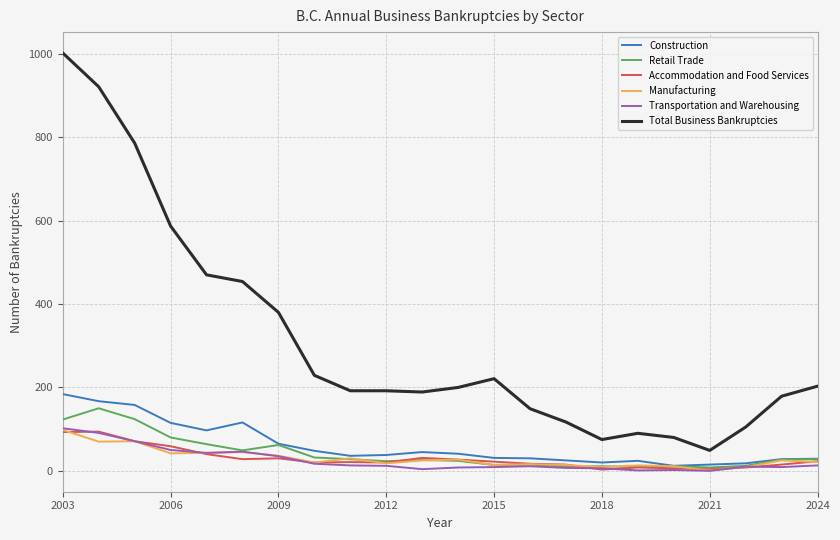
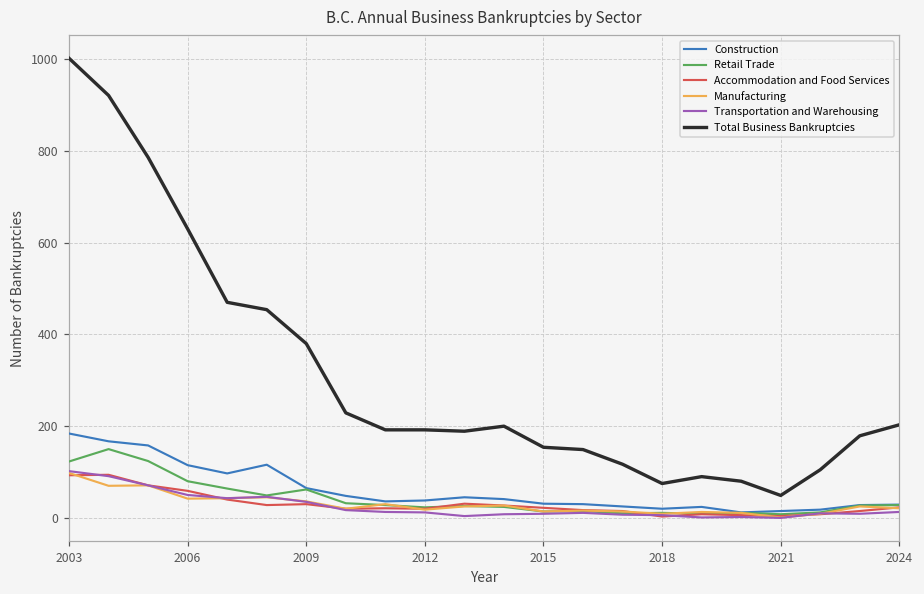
  {
    "Construction": {
      "2003": 180,
      "2006": 120,
      "2012": 40,
      "2015": 30,
      "2018": 20,
      "2021": 20
    },
    "Retail Trade": {
      "2003": 120,
      "2006": 80
    },
    "Accommodation and Food Services": {
      "2006": 60,
      "2015": 20
    },
    "Manufacturing": {
      "2006": 40
    },
    "Transportation and Warehousing": {
      "2006": 50,
      "2024": 10
    },
    "Total Business Bankruptcies": {
      "2003": 1000,
-     "2006": 590,
+     "2006": 630,
      "2009": 380,
      "2012": 190,
-     "2015": 220,
+     "2015": 150,
      "2018": 80,
      "2021": 50,
      "2024": 200
    }
  }
